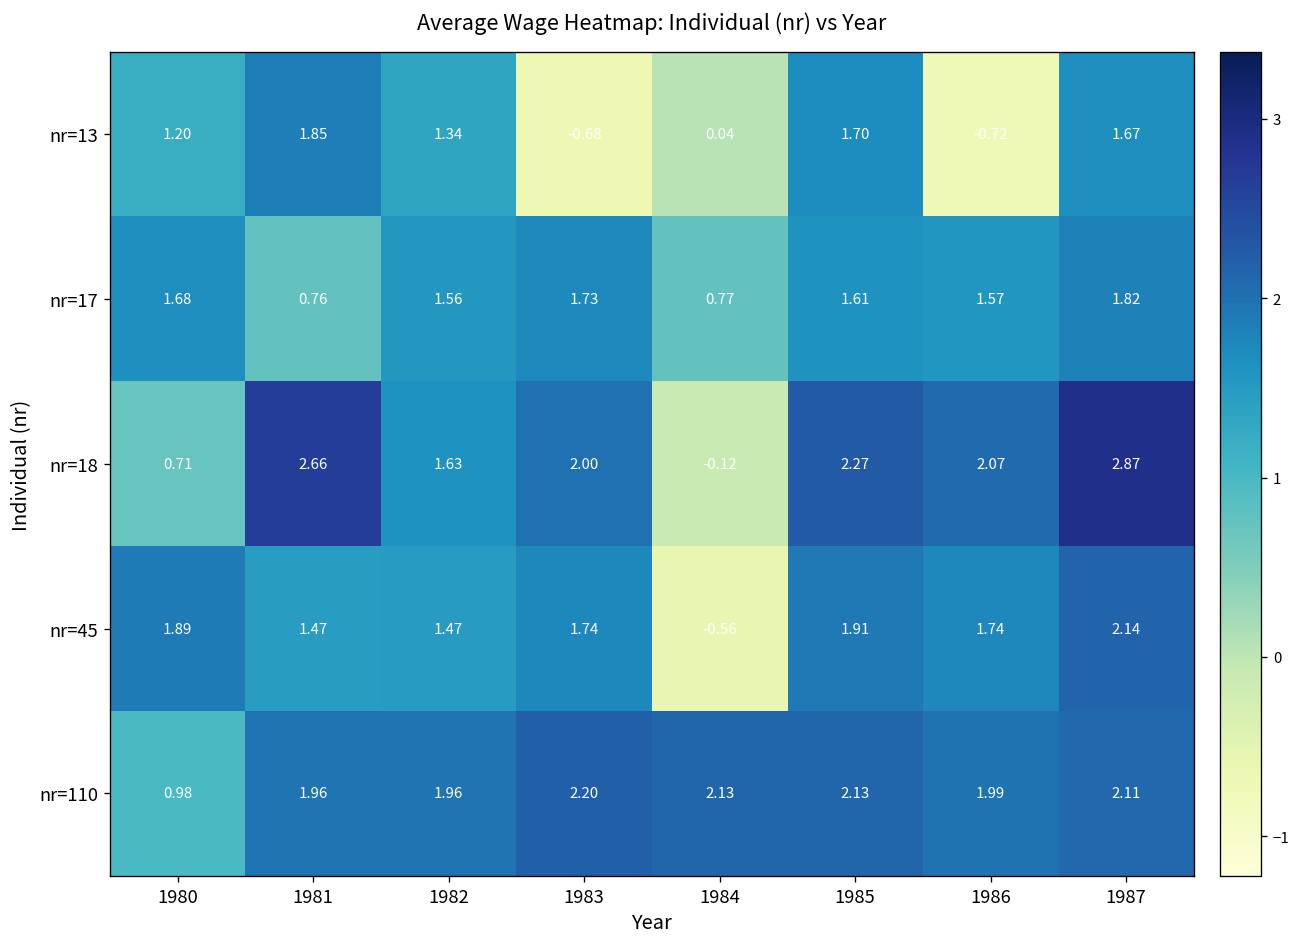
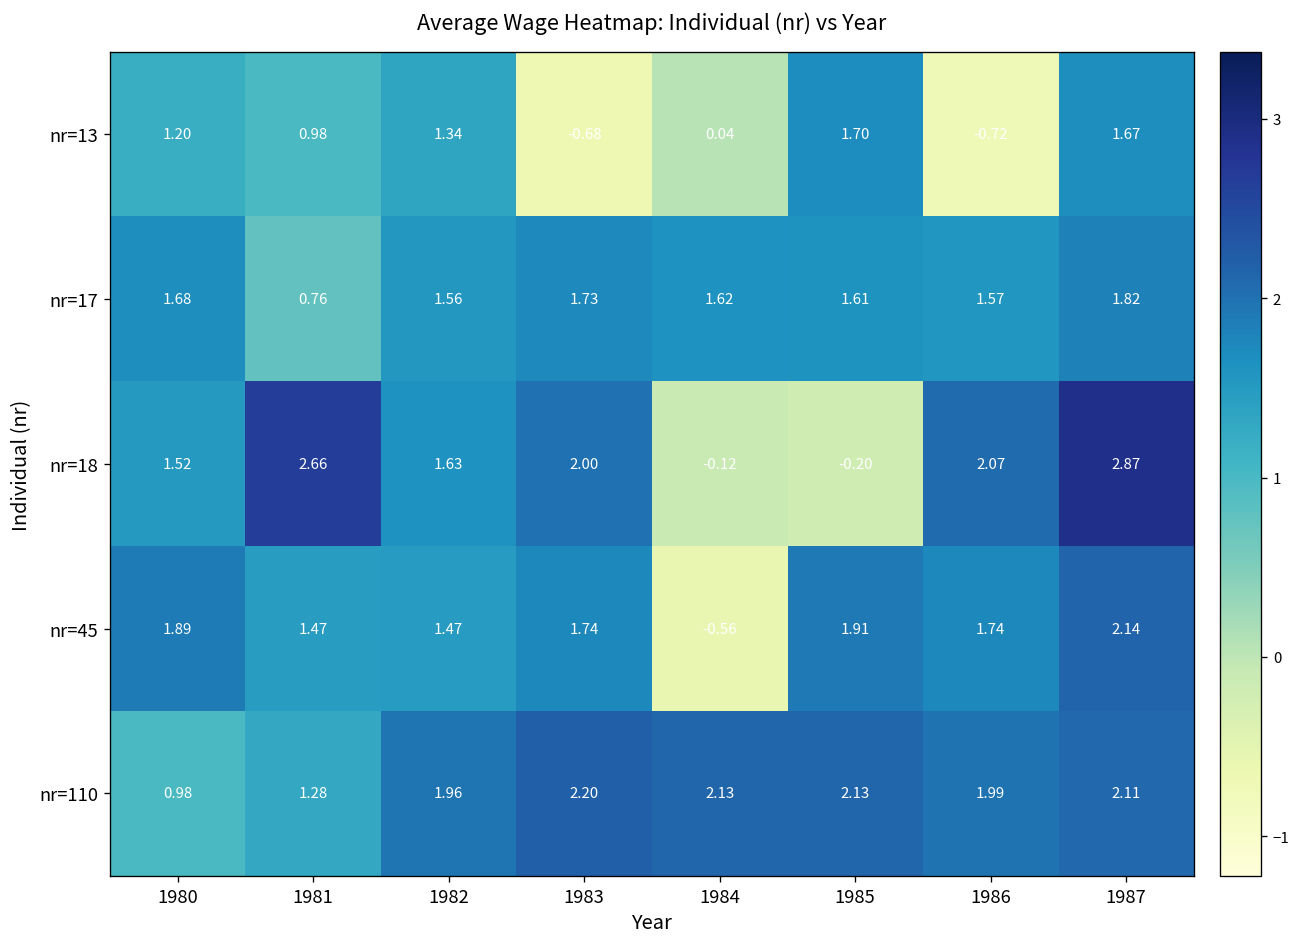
  {
    "nr=13": {
      "1980": 1.20,
-     "1981": 1.85,
+     "1981": 0.98,
      "1982": 1.34,
      "1983": -0.68,
      "1984": 0.04,
      "1985": 1.70,
      "1986": -0.72,
      "1987": 1.67
    },
    "nr=17": {
      "1980": 1.68,
      "1981": 0.76,
      "1982": 1.56,
      "1983": 1.73,
-     "1984": 0.77,
+     "1984": 1.62,
      "1985": 1.61,
      "1986": 1.57,
      "1987": 1.82
    },
    "nr=18": {
-     "1980": 0.71,
+     "1980": 1.52,
      "1981": 2.66,
      "1982": 1.63,
      "1983": 2.00,
      "1984": -0.12,
-     "1985": 2.27,
+     "1985": -0.20,
      "1986": 2.07,
      "1987": 2.87
    },
    "nr=45": {
      "1980": 1.89,
      "1981": 1.47,
      "1982": 1.47,
      "1983": 1.74,
      "1984": -0.56,
      "1985": 1.91,
      "1986": 1.74,
      "1987": 2.14
    },
    "nr=110": {
      "1980": 0.98,
-     "1981": 1.96,
+     "1981": 1.28,
      "1982": 1.96,
      "1983": 2.20,
      "1984": 2.13,
      "1985": 2.13,
      "1986": 1.99,
      "1987": 2.11
    }
  }
